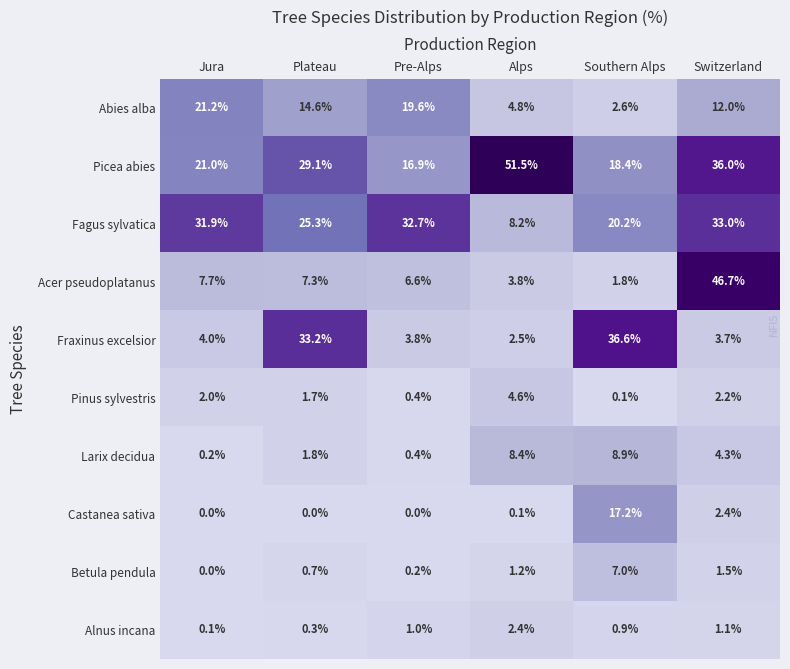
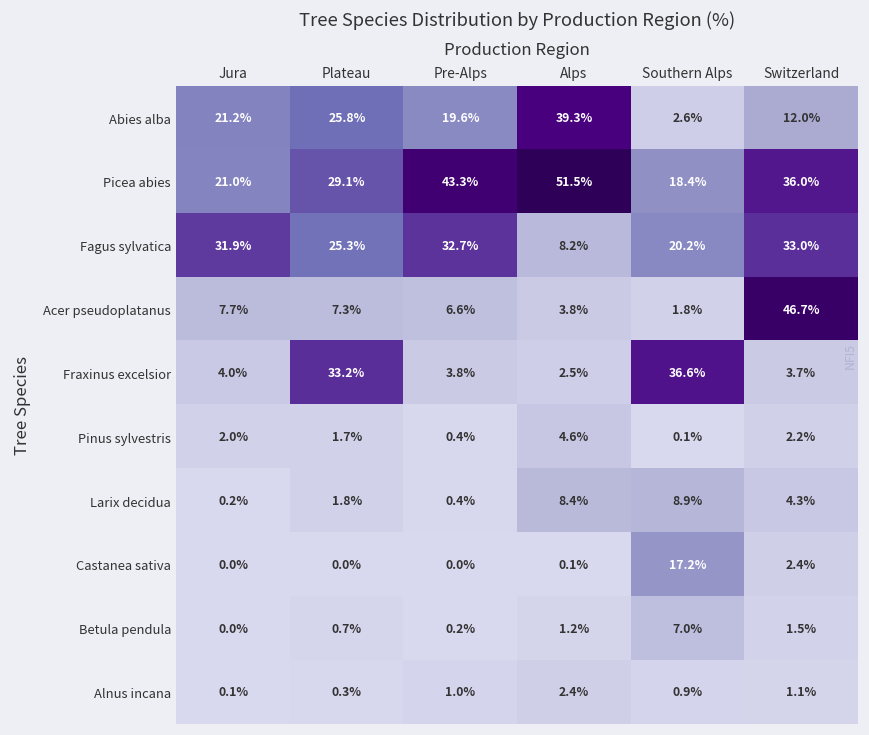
  {
    "Abies alba": {
      "Jura": "21.2%",
-     "Plateau": "14.6%",
+     "Plateau": "25.8%",
      "Pre-Alps": "19.6%",
-     "Alps": "4.8%",
+     "Alps": "39.3%",
      "Southern Alps": "2.6%",
      "Switzerland": "12.0%"
    },
    "Picea abies": {
      "Jura": "21.0%",
      "Plateau": "29.1%",
-     "Pre-Alps": "16.9%",
+     "Pre-Alps": "43.3%",
      "Alps": "51.5%",
      "Southern Alps": "18.4%",
      "Switzerland": "36.0%"
    },
    "Fagus sylvatica": {
      "Jura": "31.9%",
      "Plateau": "25.3%",
      "Pre-Alps": "32.7%",
      "Alps": "8.2%",
      "Southern Alps": "20.2%",
      "Switzerland": "33.0%"
    },
    "Acer pseudoplatanus": {
      "Jura": "7.7%",
      "Plateau": "7.3%",
      "Pre-Alps": "6.6%",
      "Alps": "3.8%",
      "Southern Alps": "1.8%",
      "Switzerland": "46.7%"
    },
    "Fraxinus excelsior": {
      "Jura": "4.0%",
      "Plateau": "33.2%",
      "Pre-Alps": "3.8%",
      "Alps": "2.5%",
      "Southern Alps": "36.6%",
      "Switzerland": "3.7%"
    },
    "Pinus sylvestris": {
      "Jura": "2.0%",
      "Plateau": "1.7%",
      "Pre-Alps": "0.4%",
      "Alps": "4.6%",
      "Southern Alps": "0.1%",
      "Switzerland": "2.2%"
    },
    "Larix decidua": {
      "Jura": "0.2%",
      "Plateau": "1.8%",
      "Pre-Alps": "0.4%",
      "Alps": "8.4%",
      "Southern Alps": "8.9%",
      "Switzerland": "4.3%"
    },
    "Castanea sativa": {
      "Jura": "0.0%",
      "Plateau": "0.0%",
      "Pre-Alps": "0.0%",
      "Alps": "0.1%",
      "Southern Alps": "17.2%",
      "Switzerland": "2.4%"
    },
    "Betula pendula": {
      "Jura": "0.0%",
      "Plateau": "0.7%",
      "Pre-Alps": "0.2%",
      "Alps": "1.2%",
      "Southern Alps": "7.0%",
      "Switzerland": "1.5%"
    },
    "Alnus incana": {
      "Jura": "0.1%",
      "Plateau": "0.3%",
      "Pre-Alps": "1.0%",
      "Alps": "2.4%",
      "Southern Alps": "0.9%",
      "Switzerland": "1.1%"
    }
  }
